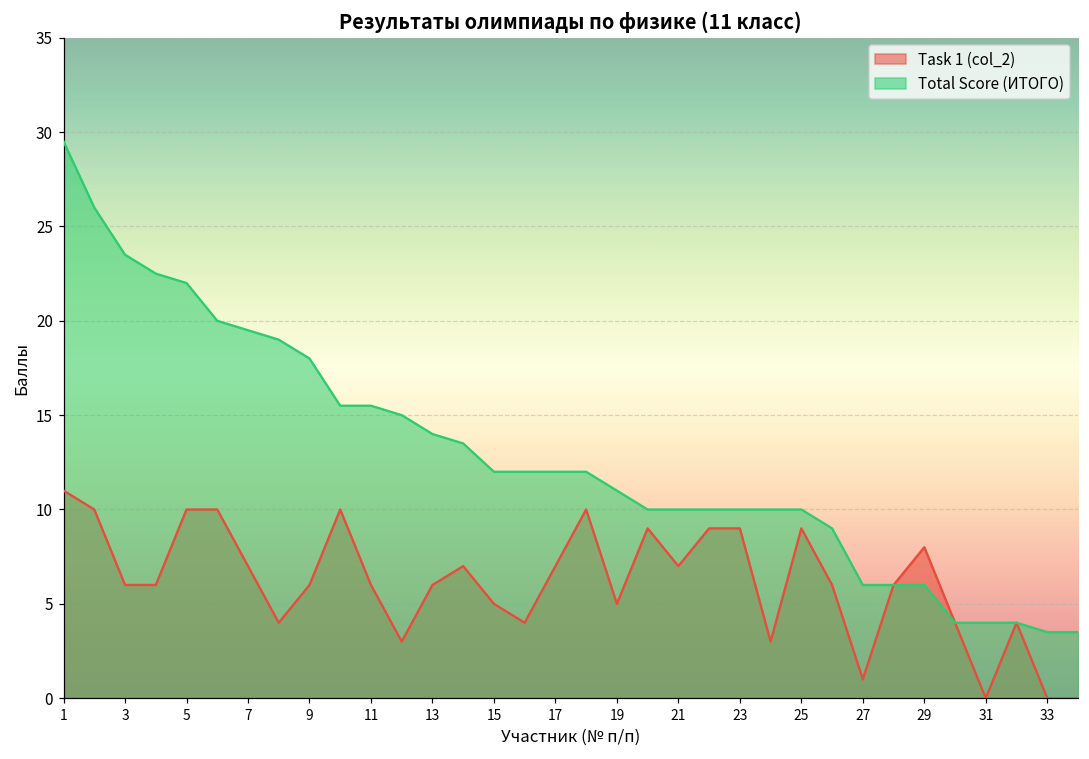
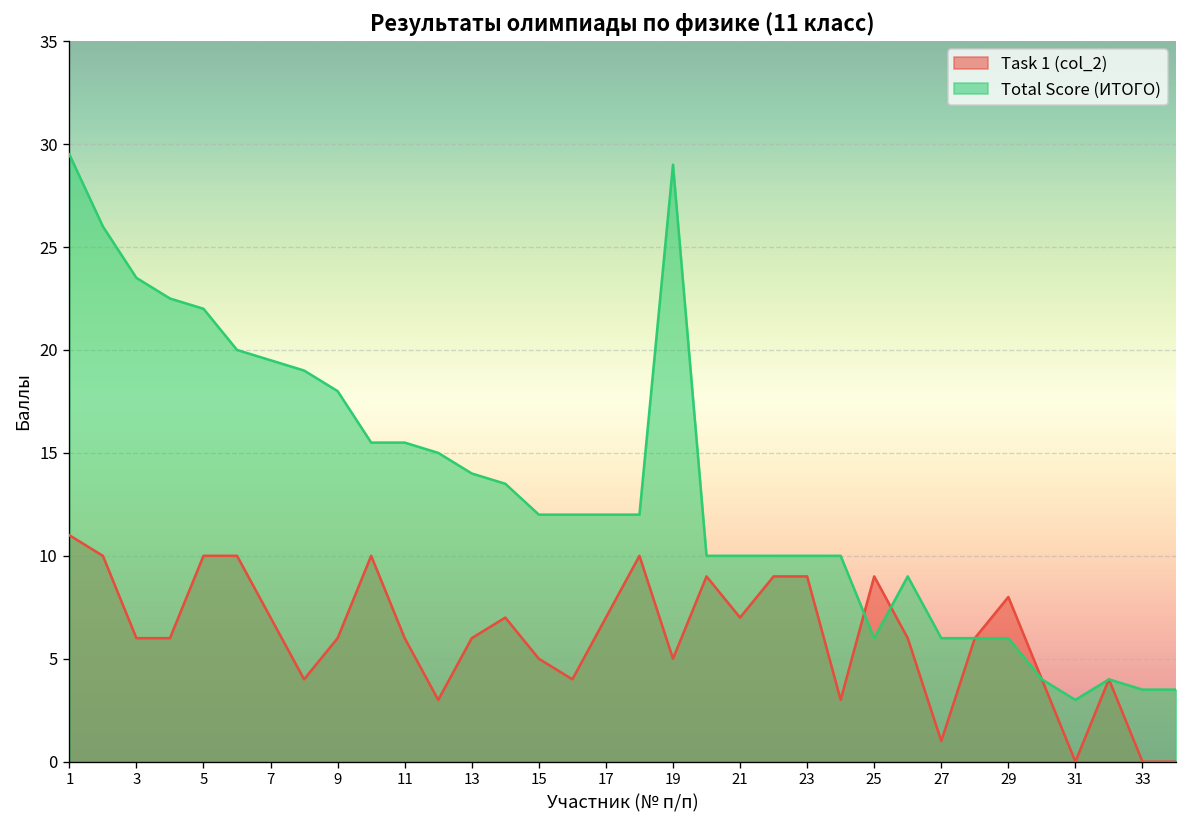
  {
    "Task 1 (col_2)": {
      "1": 11,
      "3": 6,
      "5": 10,
      "7": 7,
      "9": 6,
      "11": 6,
      "13": 6,
      "15": 5,
      "17": 7,
      "19": 5,
      "21": 7,
      "23": 9,
      "25": 9,
      "27": 1,
      "29": 8,
      "31": 0,
      "33": 0
    },
    "Total Score (ИТОГО)": {
      "1": 29.5,
      "3": 23.5,
      "5": 22,
      "7": 19.5,
      "9": 18,
      "11": 15.5,
      "13": 14,
      "15": 12,
      "17": 12,
-     "19": 11,
+     "19": 29,
      "21": 10,
      "23": 10,
-     "25": 10,
+     "25": 6,
      "27": 6,
      "29": 6,
-     "31": 4,
+     "31": 3,
      "33": 3.5
    }
  }
